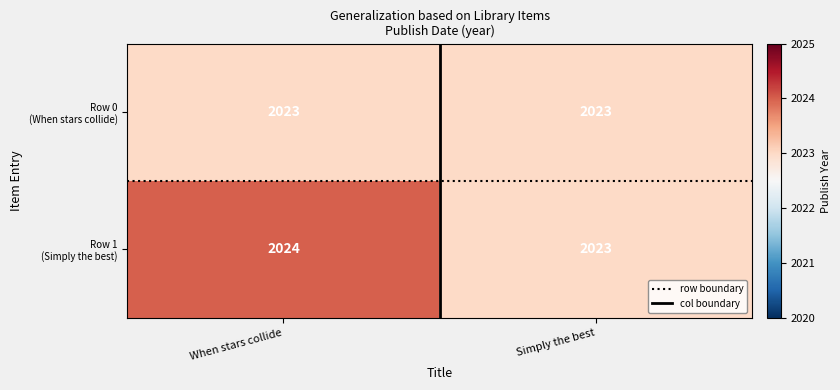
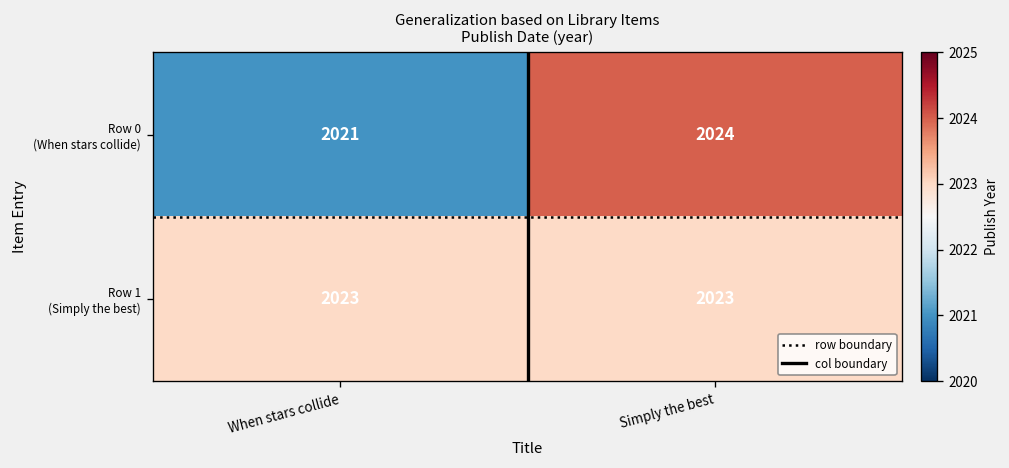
  {
    "Row 0 (When stars collide)": {
-     "When stars collide": 2023,
-     "Simply the best": 2023
+     "When stars collide": 2021,
+     "Simply the best": 2024
    },
    "Row 1 (Simply the best)": {
-     "When stars collide": 2024,
+     "When stars collide": 2023,
      "Simply the best": 2023
    }
  }
